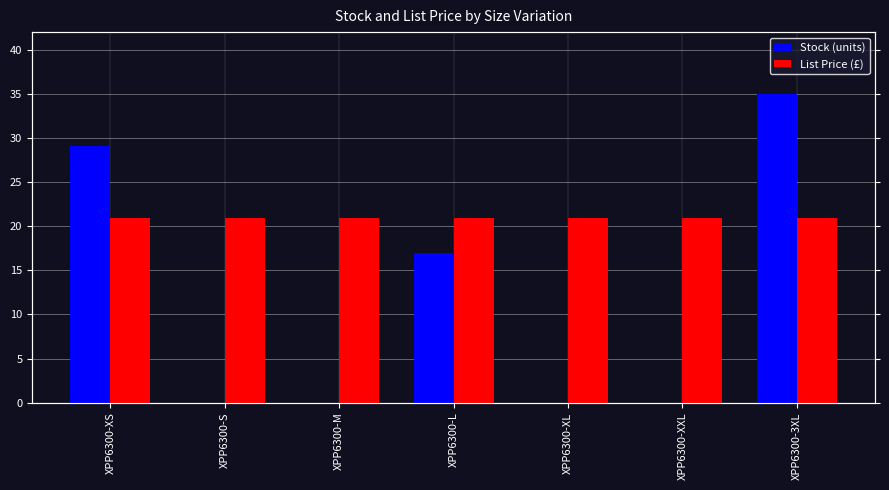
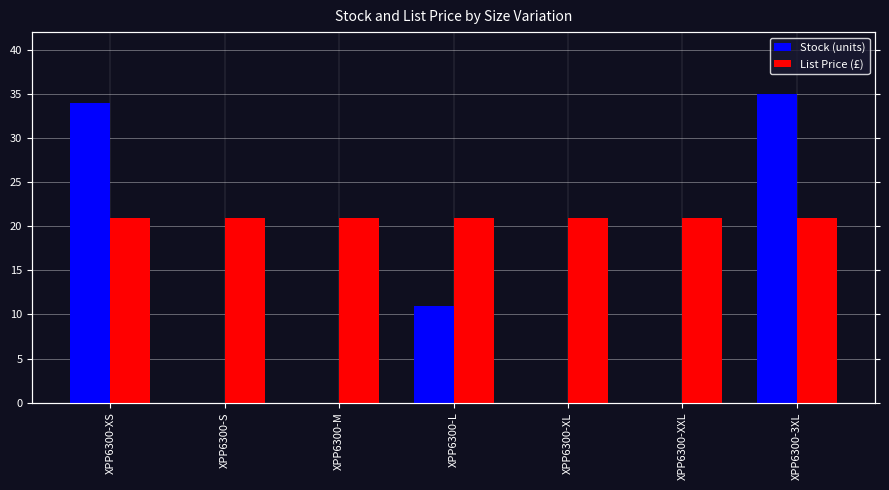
  {
    "Stock (units)": {
-     "XPP6300-XS": 29,
+     "XPP6300-XS": 34,
      "XPP6300-S": 0,
      "XPP6300-M": 0,
-     "XPP6300-L": 17,
+     "XPP6300-L": 11,
      "XPP6300-XL": 0,
      "XPP6300-XXL": 0,
      "XPP6300-3XL": 35
    },
    "List Price (£)": {
      "XPP6300-XS": 21,
      "XPP6300-S": 21,
      "XPP6300-M": 21,
      "XPP6300-L": 21,
      "XPP6300-XL": 21,
      "XPP6300-XXL": 21,
      "XPP6300-3XL": 21
    }
  }
